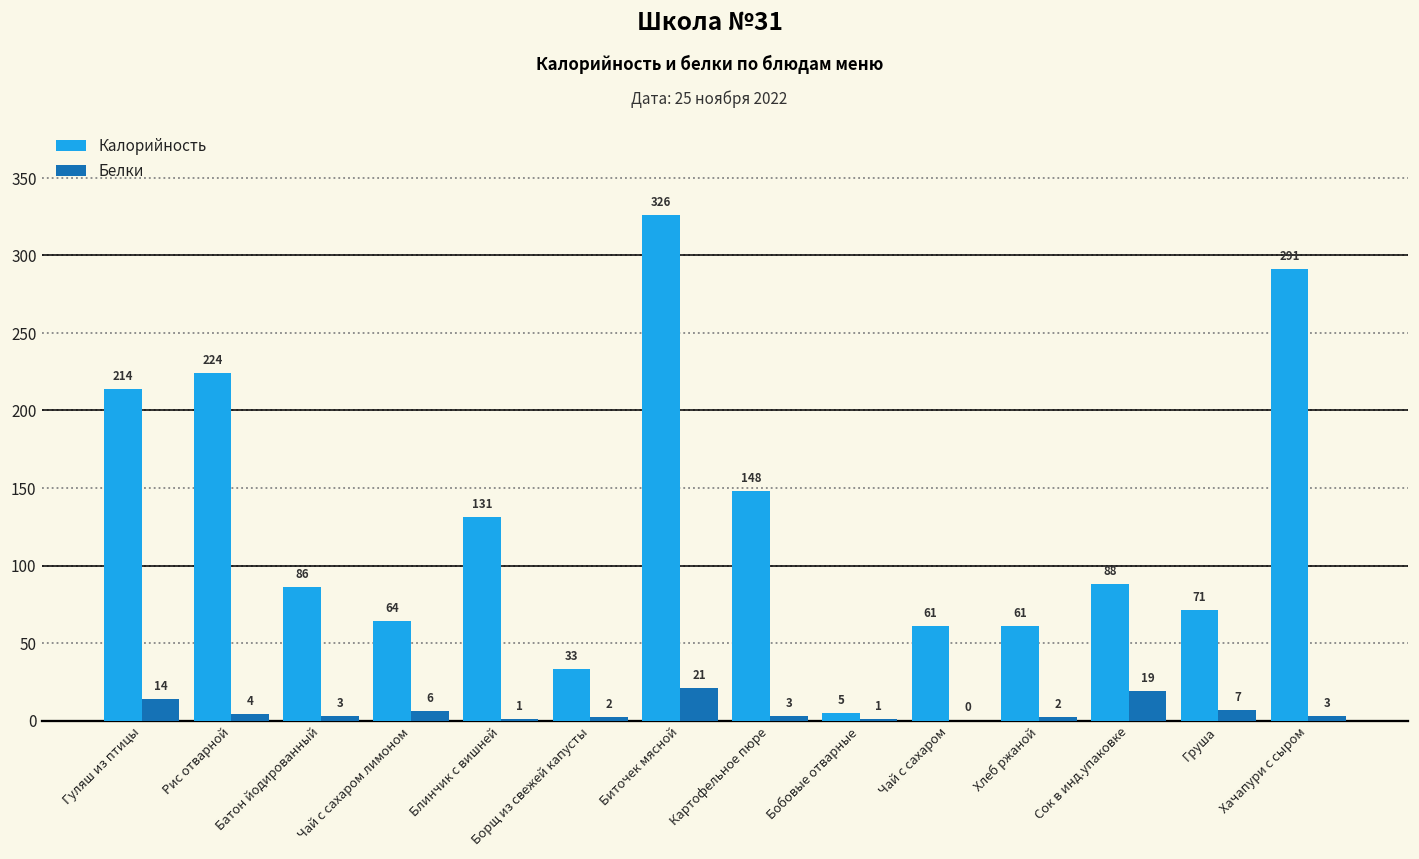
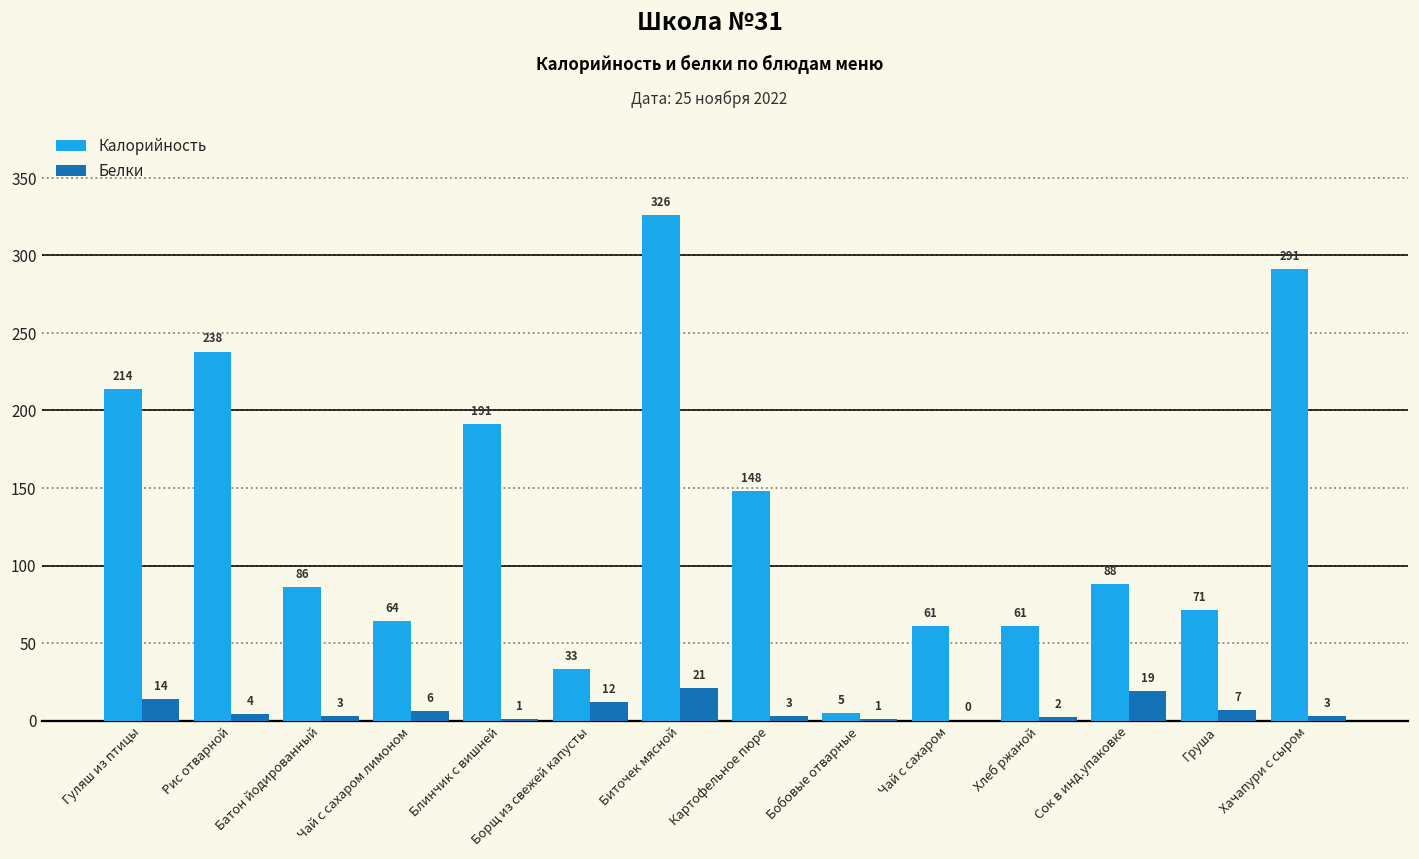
  {
    "Калорийность": {
      "Гуляш из птицы": 214,
-     "Рис отварной": 224,
+     "Рис отварной": 238,
      "Батон йодированный": 86,
      "Чай с сахаром лимоном": 64,
-     "Блинчик с вишней": 131,
+     "Блинчик с вишней": 191,
      "Борщ из свежей капусты": 33,
      "Биточек мясной": 326,
      "Картофельное пюре": 148,
      "Бобовые отварные": 5,
      "Чай с сахаром": 61,
      "Хлеб ржаной": 61,
      "Сок в инд.упаковке": 88,
      "Груша": 71,
      "Хачапури с сыром": 291
    },
    "Белки": {
      "Гуляш из птицы": 14,
      "Рис отварной": 4,
      "Батон йодированный": 3,
      "Чай с сахаром лимоном": 6,
      "Блинчик с вишней": 1,
-     "Борщ из свежей капусты": 2,
+     "Борщ из свежей капусты": 12,
      "Биточек мясной": 21,
      "Картофельное пюре": 3,
      "Бобовые отварные": 1,
      "Чай с сахаром": 0,
      "Хлеб ржаной": 2,
      "Сок в инд.упаковке": 19,
      "Груша": 7,
      "Хачапури с сыром": 3
    }
  }
